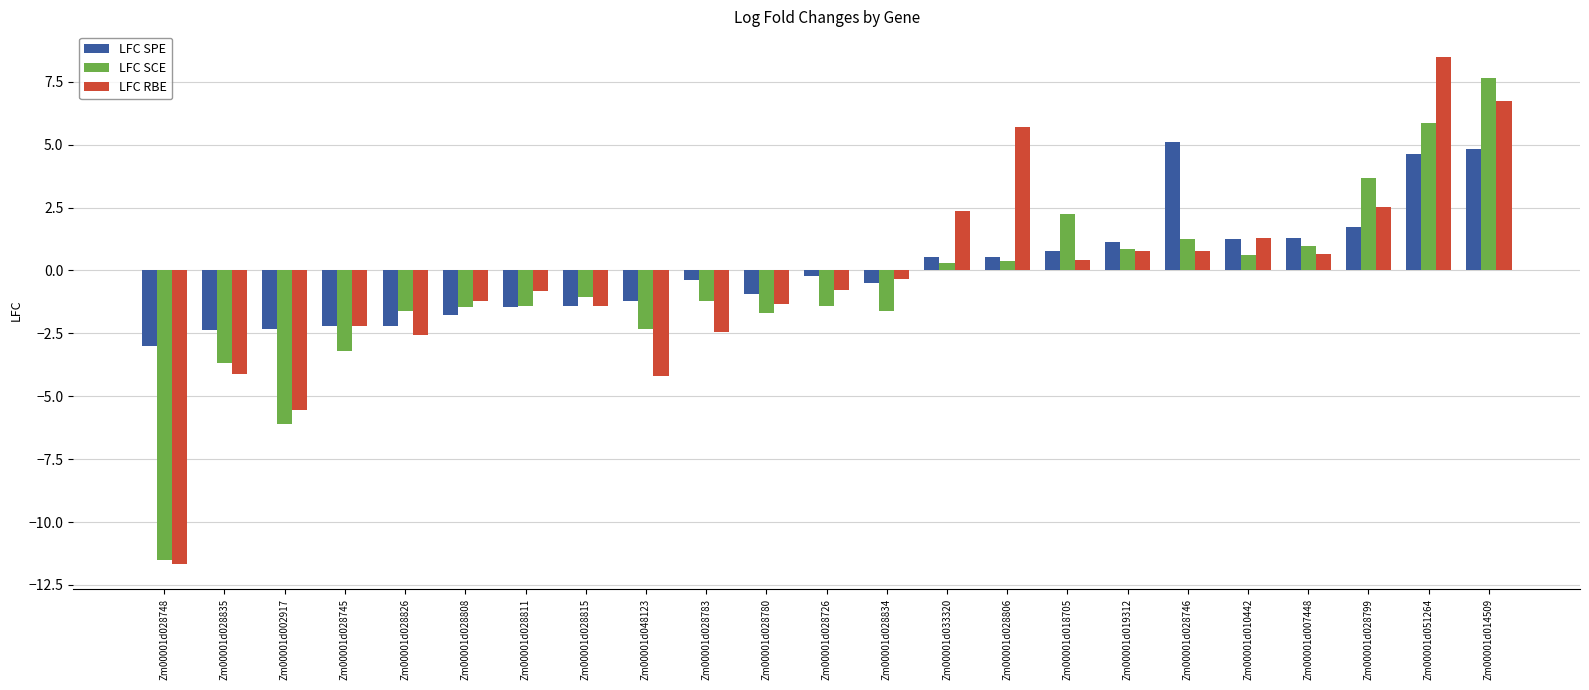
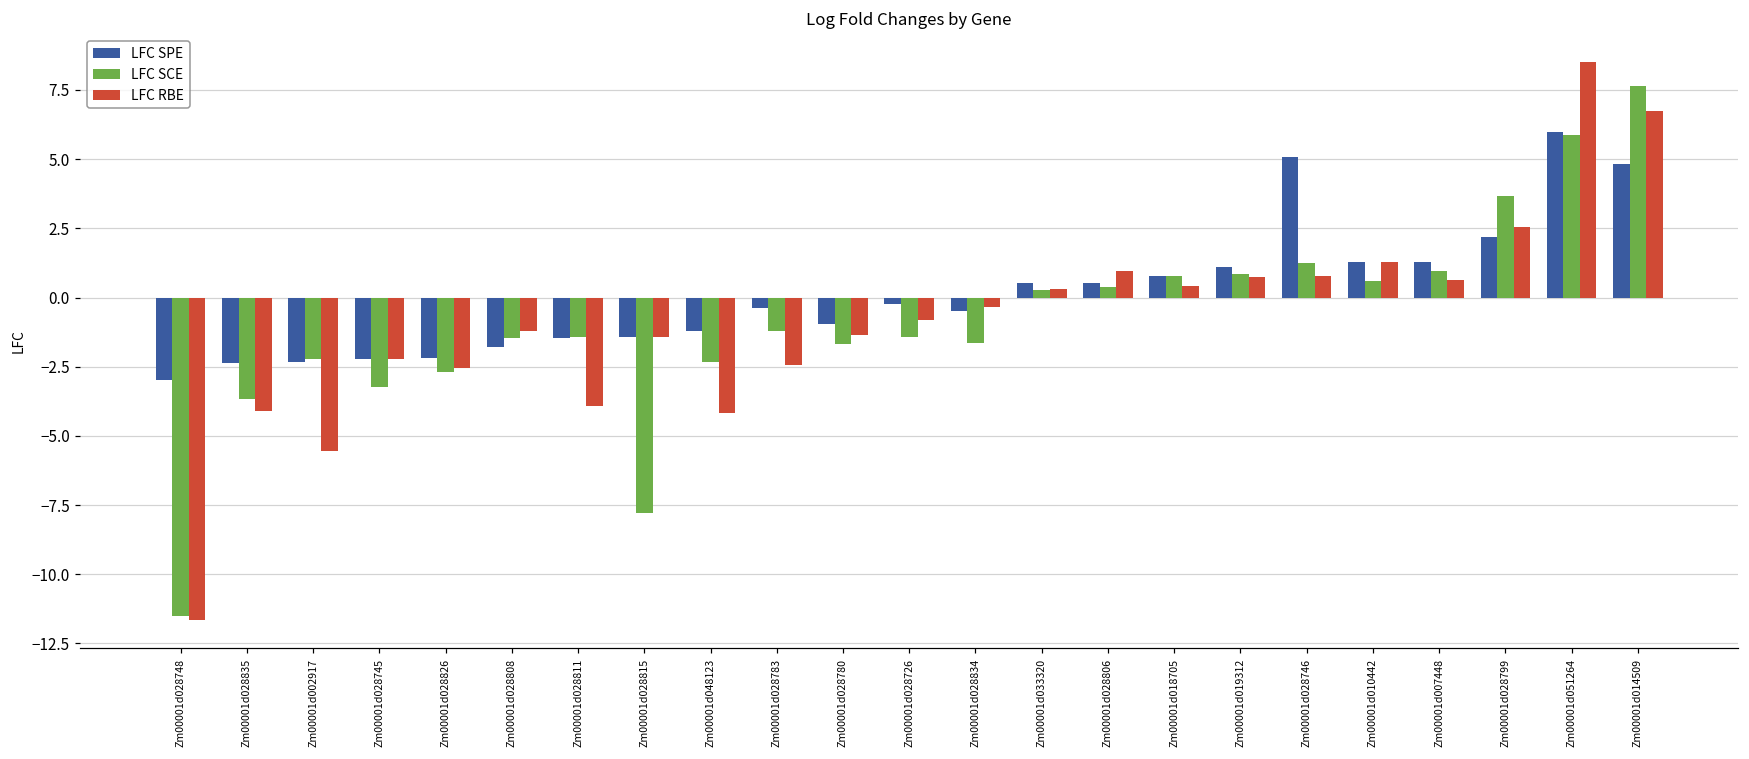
  {
    "LFC SPE": {
      "Zm00001d028748": -3.0,
      "Zm00001d028835": -2.4,
      "Zm00001d002917": -2.3,
      "Zm00001d028745": -2.2,
      "Zm00001d028826": -2.2,
      "Zm00001d028808": -1.8,
      "Zm00001d028811": -1.4,
      "Zm00001d028815": -1.4,
      "Zm00001d048123": -1.2,
      "Zm00001d028783": -0.4,
      "Zm00001d028780": -1.0,
      "Zm00001d028726": -0.2,
      "Zm00001d028834": -0.5,
      "Zm00001d033320": 0.5,
      "Zm00001d028806": 0.5,
      "Zm00001d018705": 0.8,
      "Zm00001d019312": 1.1,
      "Zm00001d028746": 5.1,
      "Zm00001d010442": 1.3,
      "Zm00001d007448": 1.3,
-     "Zm00001d028799": 1.7,
-     "Zm00001d051264": 4.6,
+     "Zm00001d028799": 2.2,
+     "Zm00001d051264": 6.0,
      "Zm00001d014509": 4.8
    },
    "LFC SCE": {
      "Zm00001d028748": -11.5,
      "Zm00001d028835": -3.7,
-     "Zm00001d002917": -6.1,
+     "Zm00001d002917": -2.2,
      "Zm00001d028745": -3.2,
-     "Zm00001d028826": -1.6,
+     "Zm00001d028826": -2.7,
      "Zm00001d028808": -1.4,
      "Zm00001d028811": -1.4,
-     "Zm00001d028815": -1.1,
+     "Zm00001d028815": -7.8,
      "Zm00001d048123": -2.3,
      "Zm00001d028783": -1.2,
      "Zm00001d028780": -1.7,
      "Zm00001d028726": -1.4,
      "Zm00001d028834": -1.6,
      "Zm00001d033320": 0.3,
      "Zm00001d028806": 0.4,
-     "Zm00001d018705": 2.3,
+     "Zm00001d018705": 0.8,
      "Zm00001d019312": 0.8,
      "Zm00001d028746": 1.3,
      "Zm00001d010442": 0.6,
      "Zm00001d007448": 1.0,
      "Zm00001d028799": 3.7,
      "Zm00001d051264": 5.9,
      "Zm00001d014509": 7.7
    },
    "LFC RBE": {
      "Zm00001d028748": -11.7,
      "Zm00001d028835": -4.1,
      "Zm00001d002917": -5.5,
      "Zm00001d028745": -2.2,
      "Zm00001d028826": -2.5,
      "Zm00001d028808": -1.2,
-     "Zm00001d028811": -0.8,
+     "Zm00001d028811": -3.9,
      "Zm00001d028815": -1.4,
      "Zm00001d048123": -4.2,
      "Zm00001d028783": -2.5,
      "Zm00001d028780": -1.3,
      "Zm00001d028726": -0.8,
      "Zm00001d028834": -0.4,
-     "Zm00001d033320": 2.4,
-     "Zm00001d028806": 5.7,
+     "Zm00001d033320": 0.3,
+     "Zm00001d028806": 1.0,
      "Zm00001d018705": 0.4,
      "Zm00001d019312": 0.8,
      "Zm00001d028746": 0.8,
      "Zm00001d010442": 1.3,
      "Zm00001d007448": 0.6,
      "Zm00001d028799": 2.5,
      "Zm00001d051264": 8.5,
      "Zm00001d014509": 6.7
    }
  }
